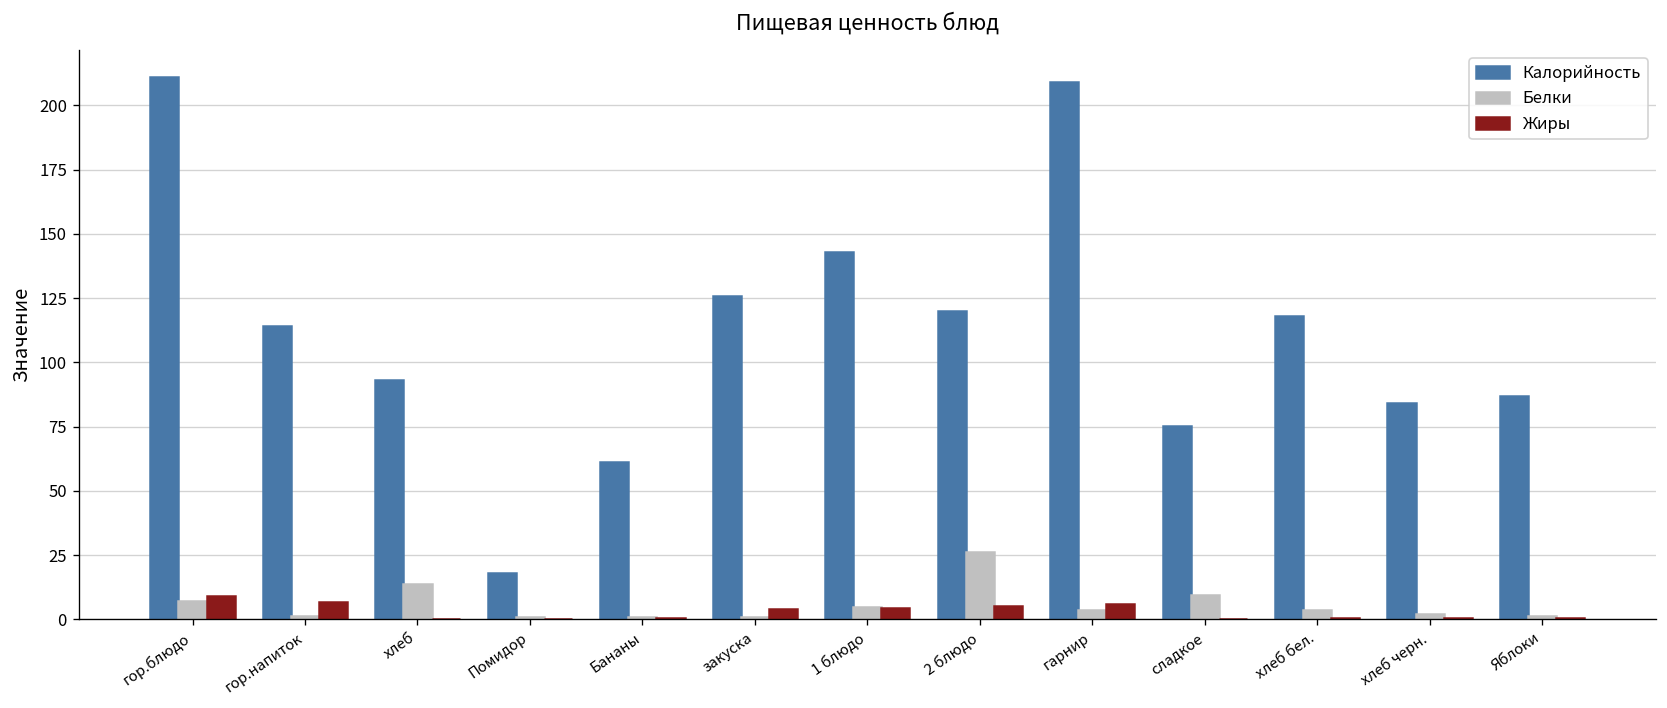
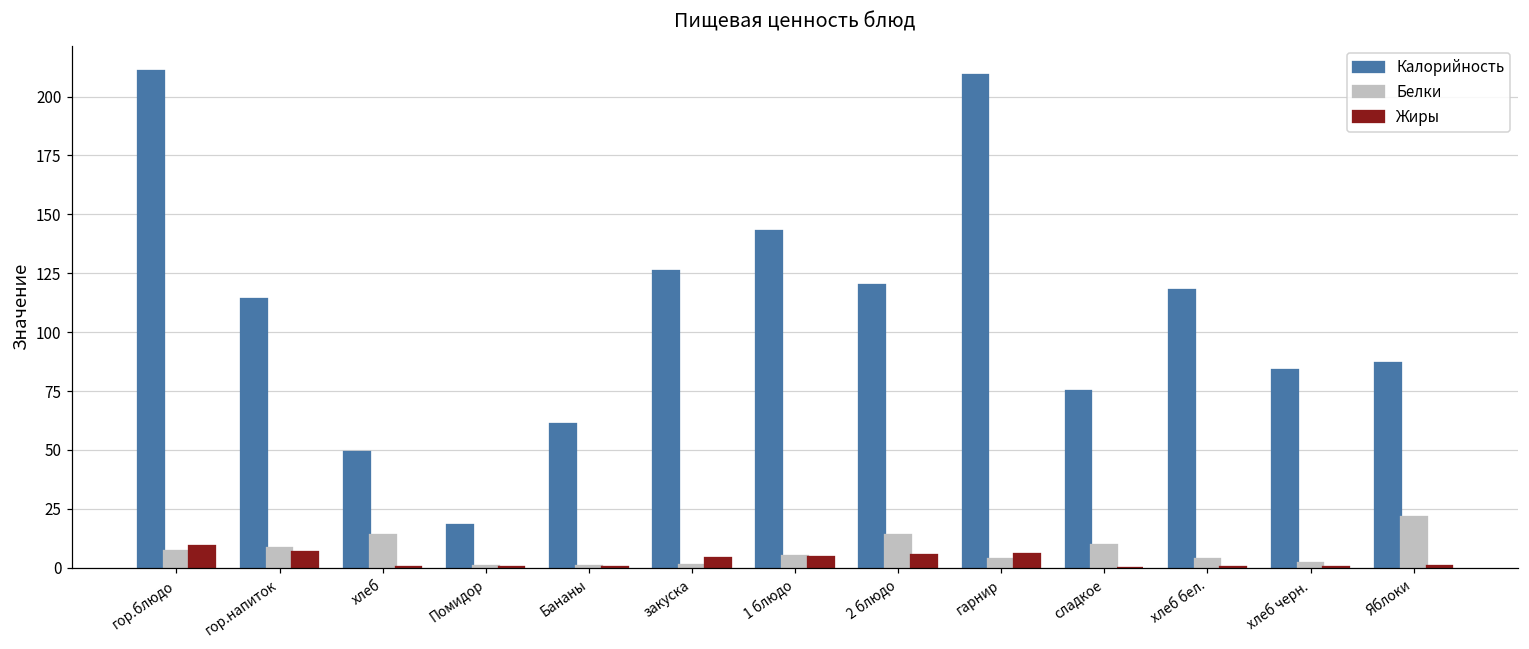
  {
    "Калорийность": {
      "гор.блюдо": 211,
      "гор.напиток": 114,
-     "хлеб": 93,
+     "хлеб": 49,
      "Помидор": 18,
      "Бананы": 61,
      "закуска": 126,
      "1 блюдо": 143,
      "2 блюдо": 120,
      "гарнир": 209,
      "сладкое": 75,
      "хлеб бел.": 118,
      "хлеб черн.": 84,
      "Яблоки": 87
    },
    "Белки": {
      "гор.блюдо": 7,
-     "гор.напиток": 1,
+     "гор.напиток": 8,
      "хлеб": 14,
      "1 блюдо": 5,
-     "2 блюдо": 26,
+     "2 блюдо": 14,
      "гарнир": 4,
      "сладкое": 10,
      "хлеб бел.": 4,
      "хлеб черн.": 2,
-     "Яблоки": 1
+     "Яблоки": 22
    },
    "Жиры": {
      "гор.блюдо": 9,
      "гор.напиток": 7,
      "закуска": 4,
      "1 блюдо": 4,
      "2 блюдо": 5,
      "гарнир": 6,
      "сладкое": 0
    }
  }
